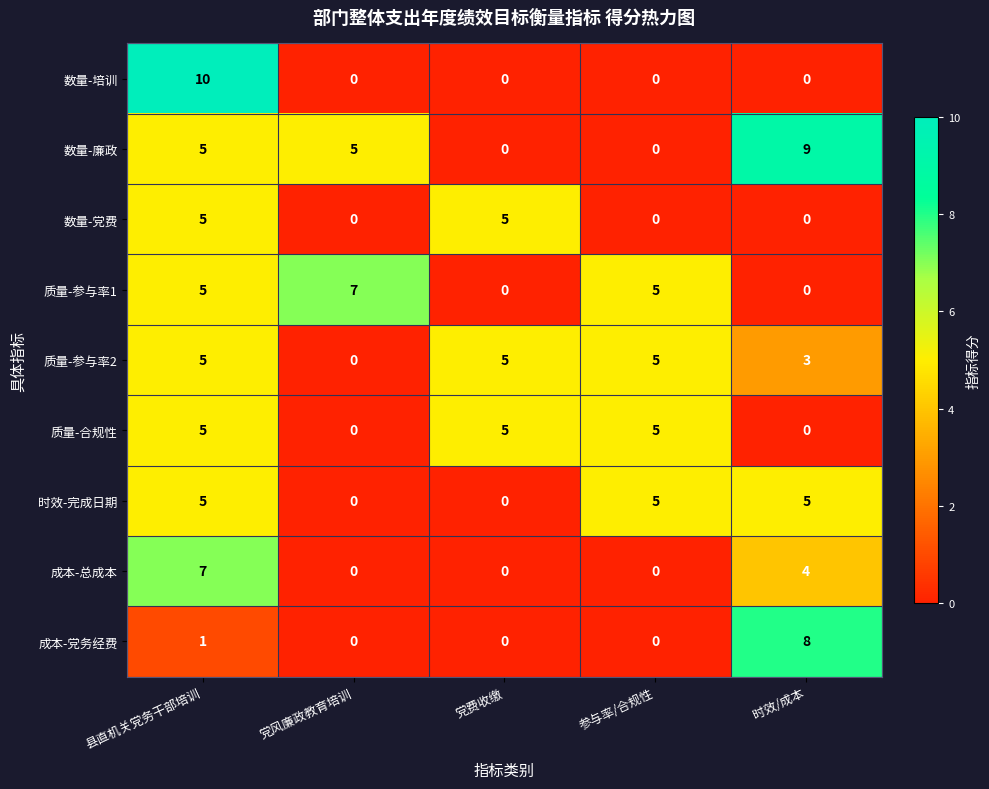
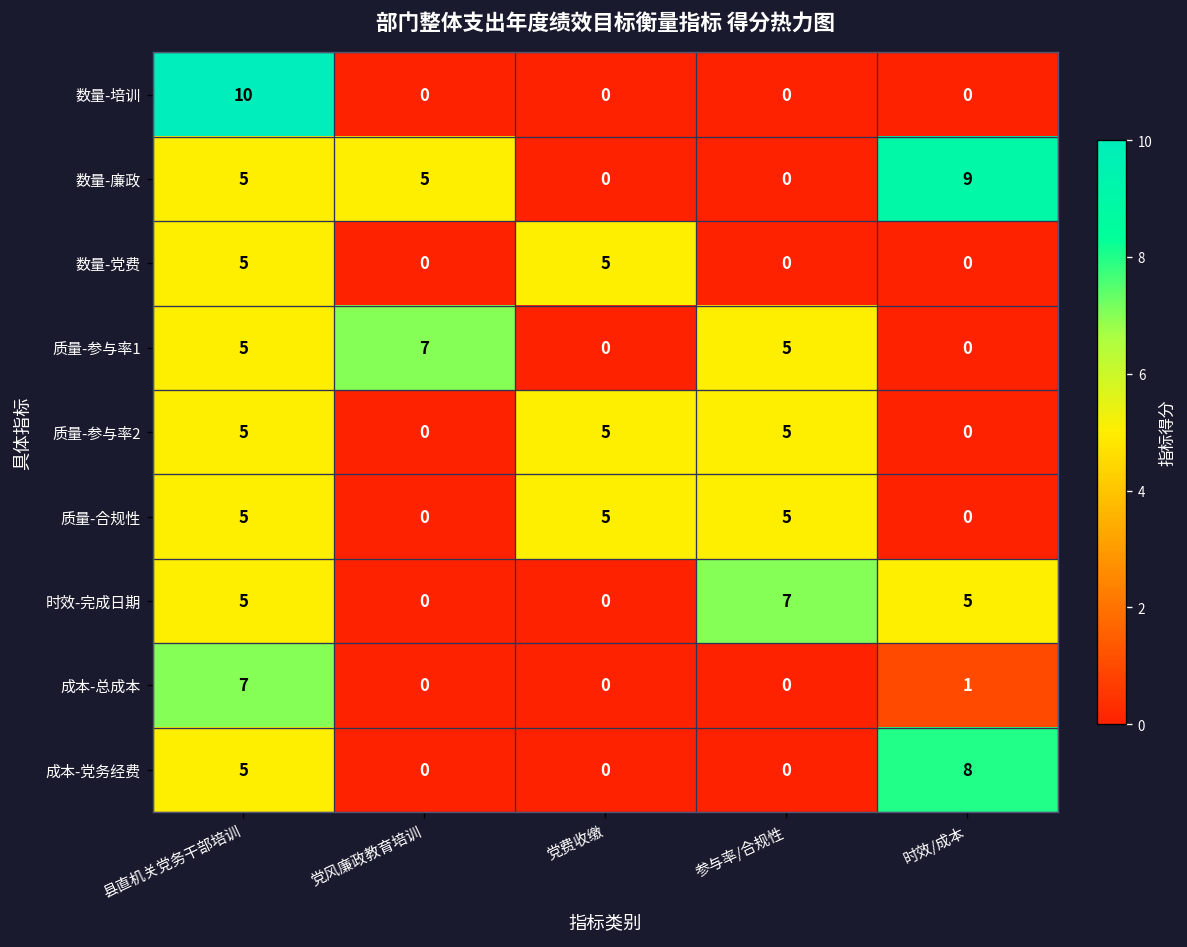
  {
    "数量-培训": {
      "县直机关党务干部培训": 10,
      "党风廉政教育培训": 0,
      "党费收缴": 0,
      "参与率/合规性": 0,
      "时效/成本": 0
    },
    "数量-廉政": {
      "县直机关党务干部培训": 5,
      "党风廉政教育培训": 5,
      "党费收缴": 0,
      "参与率/合规性": 0,
      "时效/成本": 9
    },
    "数量-党费": {
      "县直机关党务干部培训": 5,
      "党风廉政教育培训": 0,
      "党费收缴": 5,
      "参与率/合规性": 0,
      "时效/成本": 0
    },
    "质量-参与率1": {
      "县直机关党务干部培训": 5,
      "党风廉政教育培训": 7,
      "党费收缴": 0,
      "参与率/合规性": 5,
      "时效/成本": 0
    },
    "质量-参与率2": {
      "县直机关党务干部培训": 5,
      "党风廉政教育培训": 0,
      "党费收缴": 5,
      "参与率/合规性": 5,
-     "时效/成本": 3
+     "时效/成本": 0
    },
    "质量-合规性": {
      "县直机关党务干部培训": 5,
      "党风廉政教育培训": 0,
      "党费收缴": 5,
      "参与率/合规性": 5,
      "时效/成本": 0
    },
    "时效-完成日期": {
      "县直机关党务干部培训": 5,
      "党风廉政教育培训": 0,
      "党费收缴": 0,
-     "参与率/合规性": 5,
+     "参与率/合规性": 7,
      "时效/成本": 5
    },
    "成本-总成本": {
      "县直机关党务干部培训": 7,
      "党风廉政教育培训": 0,
      "党费收缴": 0,
      "参与率/合规性": 0,
-     "时效/成本": 4
+     "时效/成本": 1
    },
    "成本-党务经费": {
-     "县直机关党务干部培训": 1,
+     "县直机关党务干部培训": 5,
      "党风廉政教育培训": 0,
      "党费收缴": 0,
      "参与率/合规性": 0,
      "时效/成本": 8
    }
  }
